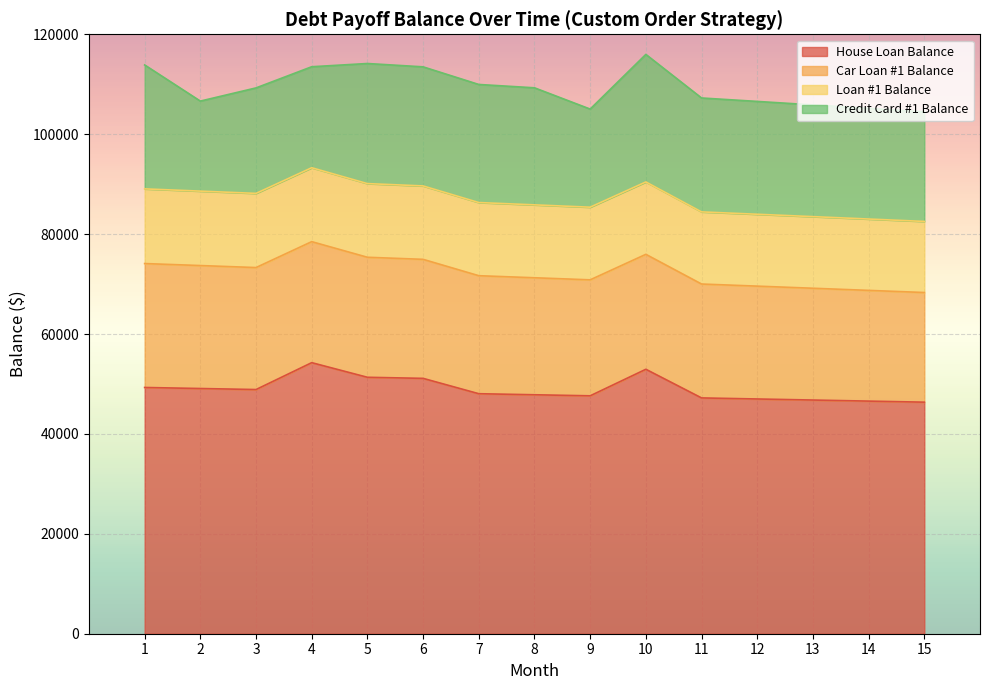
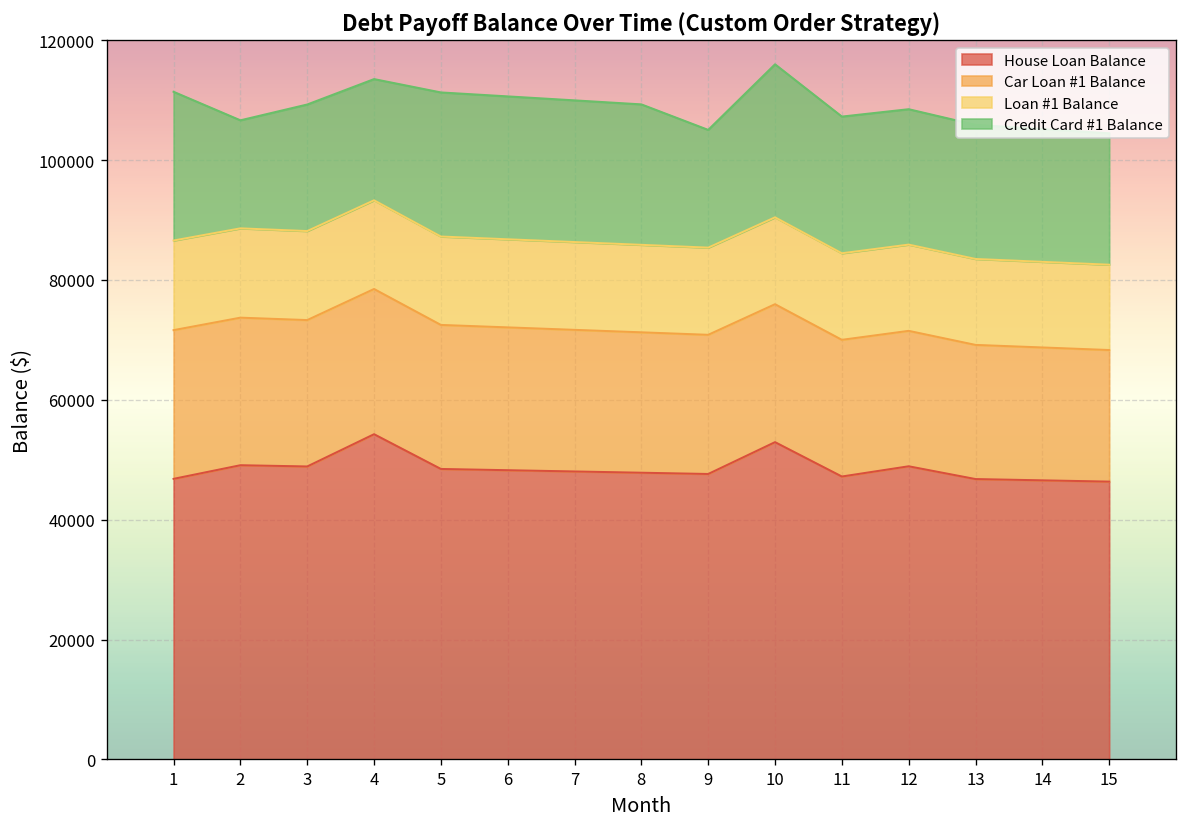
  {
    "House Loan Balance": {
-     "1": 49000,
+     "1": 47000,
      "2": 49000,
      "3": 49000,
      "4": 54000,
-     "5": 51000,
-     "6": 51000,
+     "5": 48000,
+     "6": 48000,
      "7": 48000,
      "8": 48000,
      "9": 48000,
      "10": 53000,
      "11": 47000,
-     "12": 47000,
+     "12": 49000,
      "13": 47000,
      "14": 47000,
      "15": 46000
    },
    "Credit Card #1 Balance": {
      "1": 25000,
      "2": 18000,
      "3": 21000,
      "4": 20000,
      "5": 24000,
      "6": 24000,
      "7": 24000,
      "8": 23000,
      "9": 20000,
      "10": 26000,
      "11": 23000,
      "12": 23000
    }
  }
